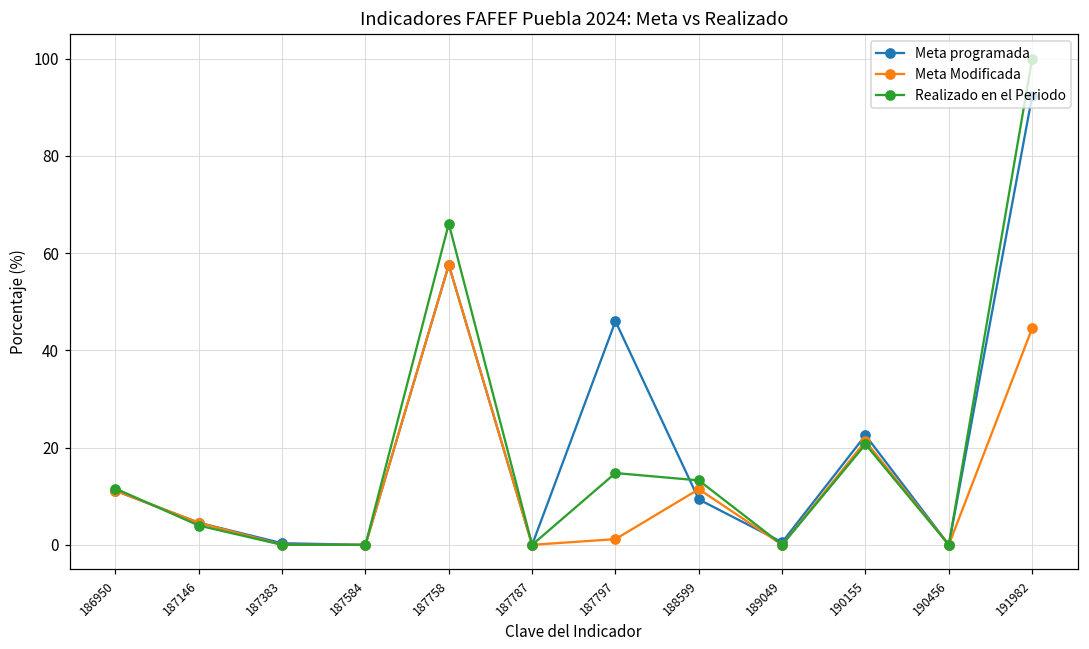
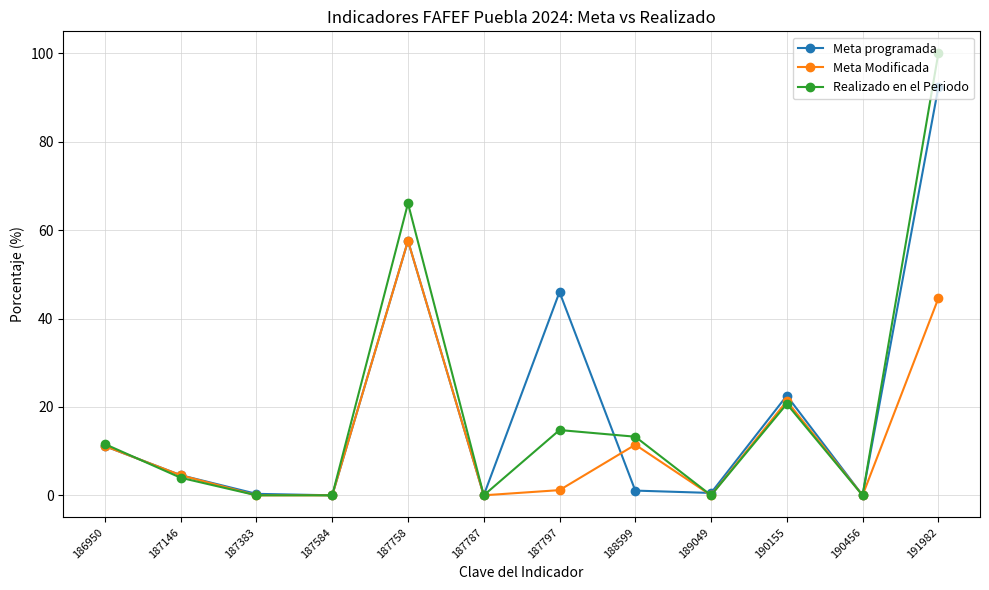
  {
    "Meta programada": {
      "187797": 46,
-     "188599": 9,
+     "188599": 1,
      "190155": 23
    },
    "Meta Modificada": {
      "187797": 1,
      "188599": 11,
      "190155": 21,
      "191982": 45
    },
    "Realizado en el Periodo": {
      "187146": 4,
      "187758": 66,
      "187797": 15,
      "188599": 13,
      "190155": 21
    }
  }
